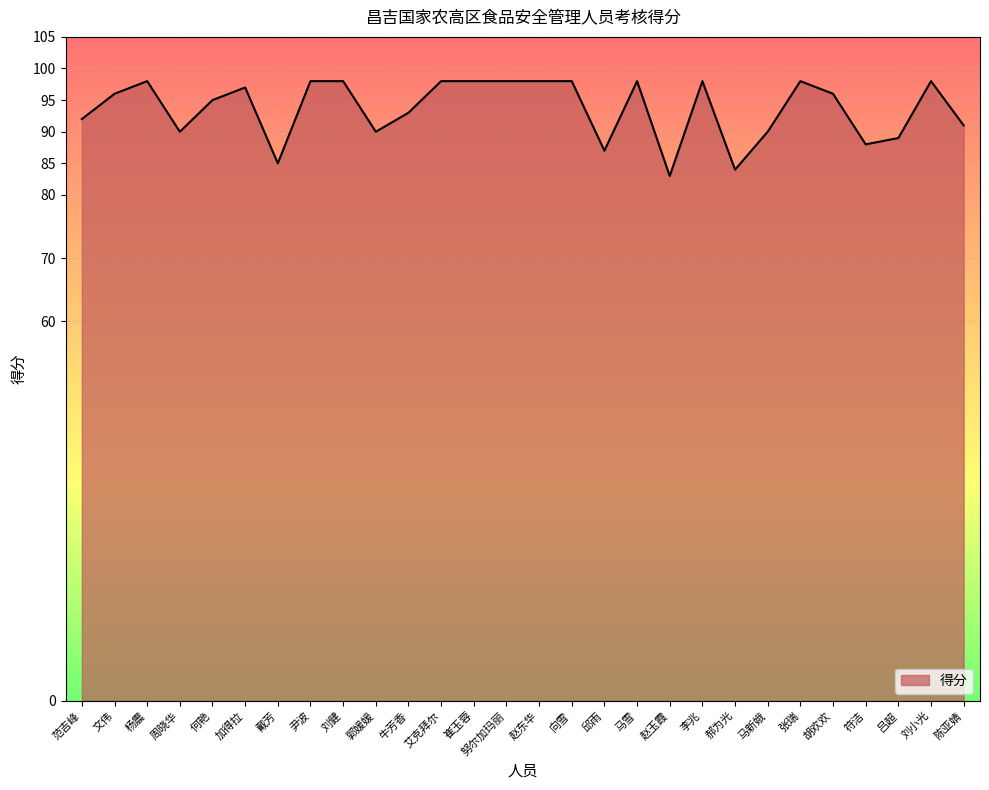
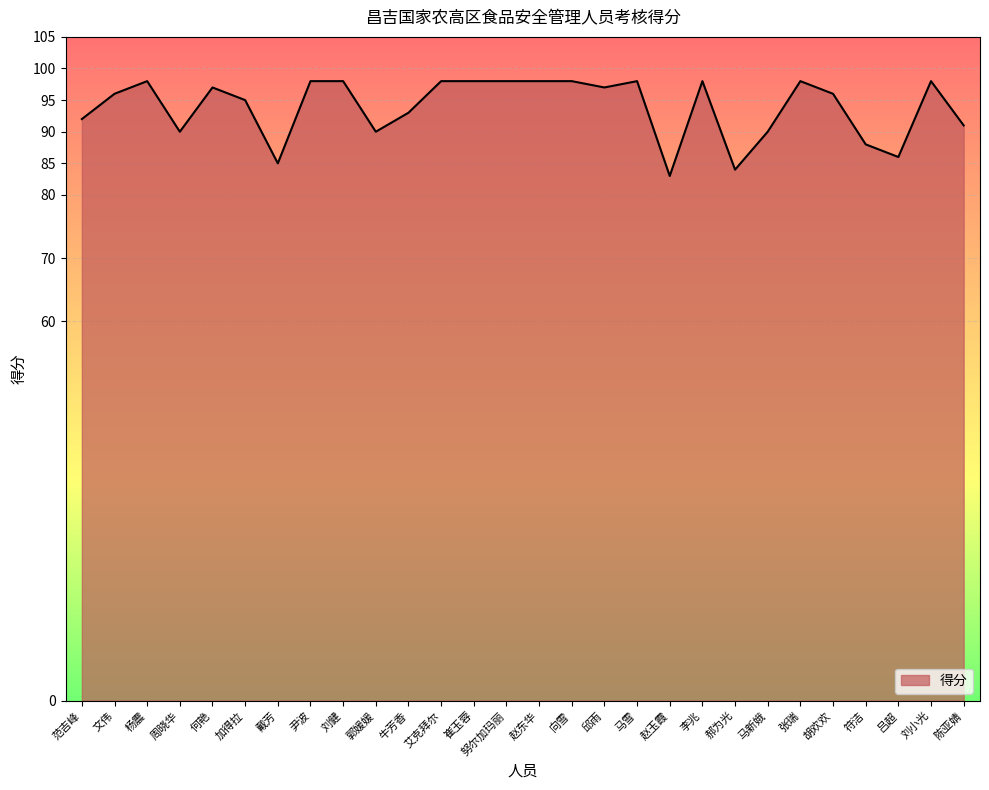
  {
    "范吉峰": 92,
    "文伟": 96,
    "杨震": 98,
    "周晓华": 90,
-   "何艳": 95,
-   "加得拉": 97,
+   "何艳": 97,
+   "加得拉": 95,
    "戴芳": 85,
    "尹波": 98,
    "刘健": 98,
    "郭媛媛": 90,
    "牛芳香": 93,
    "艾克拜尔": 98,
    "崔玉蓉": 98,
    "努尔加玛丽": 98,
    "赵东华": 98,
    "向雪": 98,
-   "邱雨": 87,
+   "邱雨": 97,
    "马雪": 98,
    "赵玉霞": 83,
    "李兆": 98,
    "郝为光": 84,
    "马新娥": 90,
    "张瑞": 98,
    "胡欢欢": 96,
    "符洁": 88,
-   "吕超": 89,
+   "吕超": 86,
    "刘小光": 98,
    "陈亚婧": 91
  }
